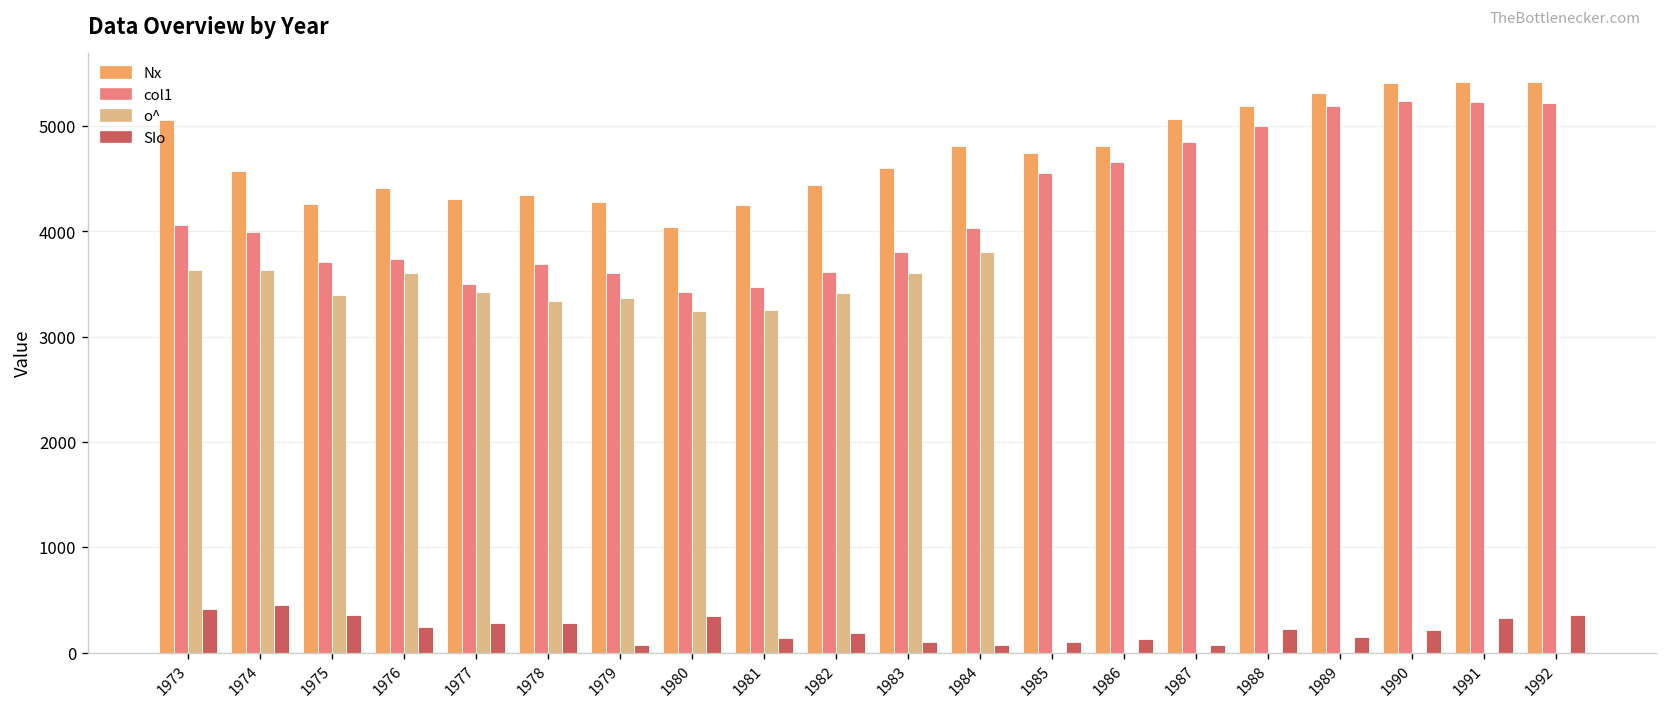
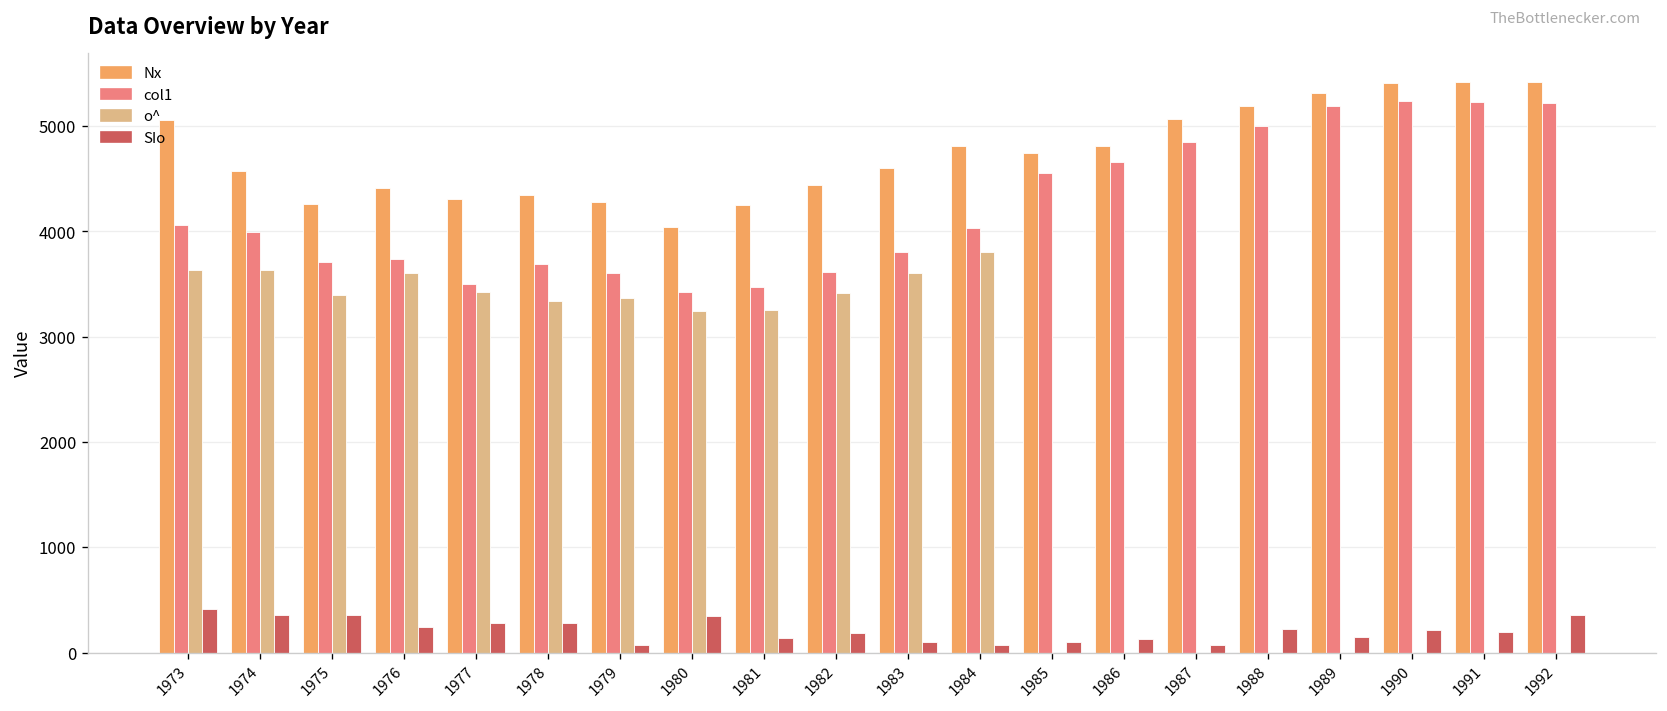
  {
    "SIo": {
      "1973": 400,
-     "1974": 500,
+     "1974": 400,
      "1975": 400,
      "1976": 200,
      "1977": 300,
      "1978": 300,
      "1979": 100,
      "1980": 400,
      "1981": 100,
      "1982": 200,
      "1983": 100,
      "1984": 100,
      "1985": 100,
      "1986": 100,
      "1987": 100,
      "1988": 200,
      "1989": 100,
      "1990": 200,
-     "1991": 300,
+     "1991": 200,
      "1992": 400
    }
  }
